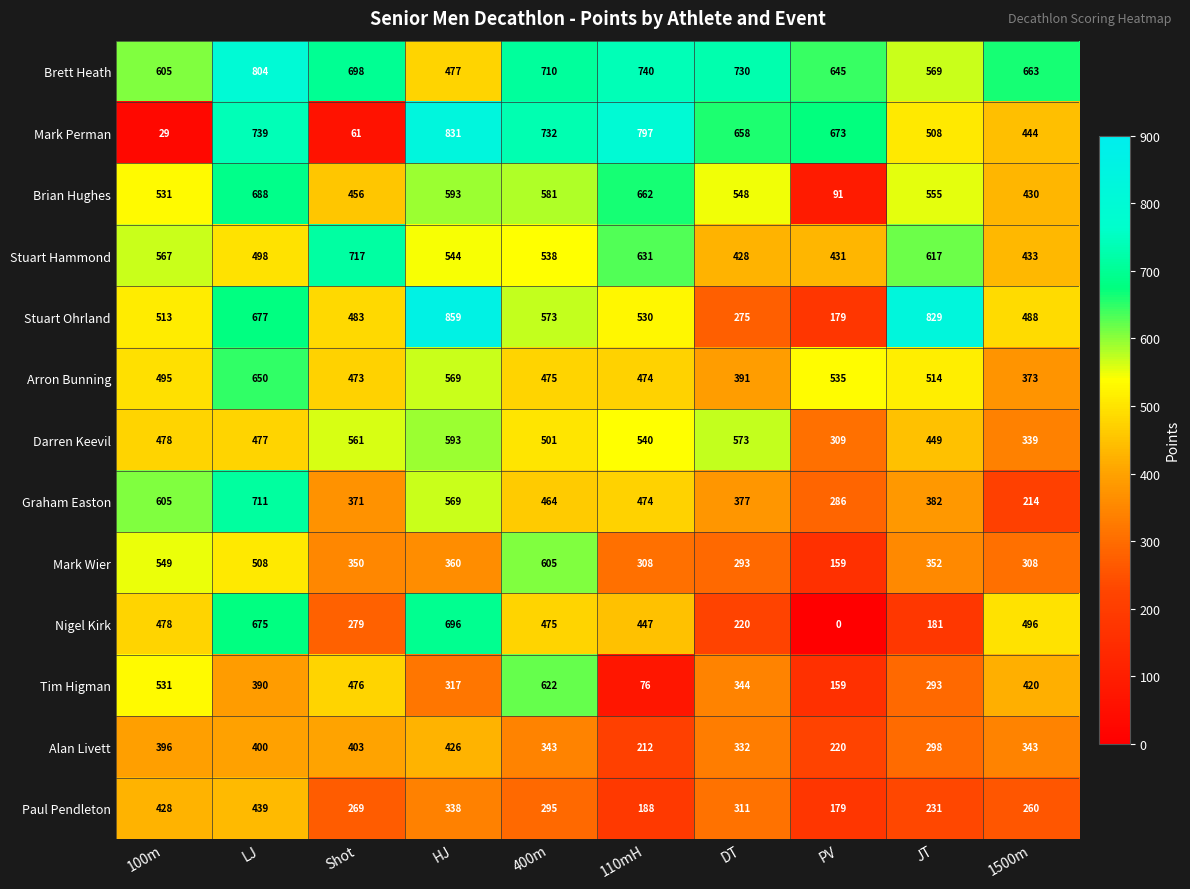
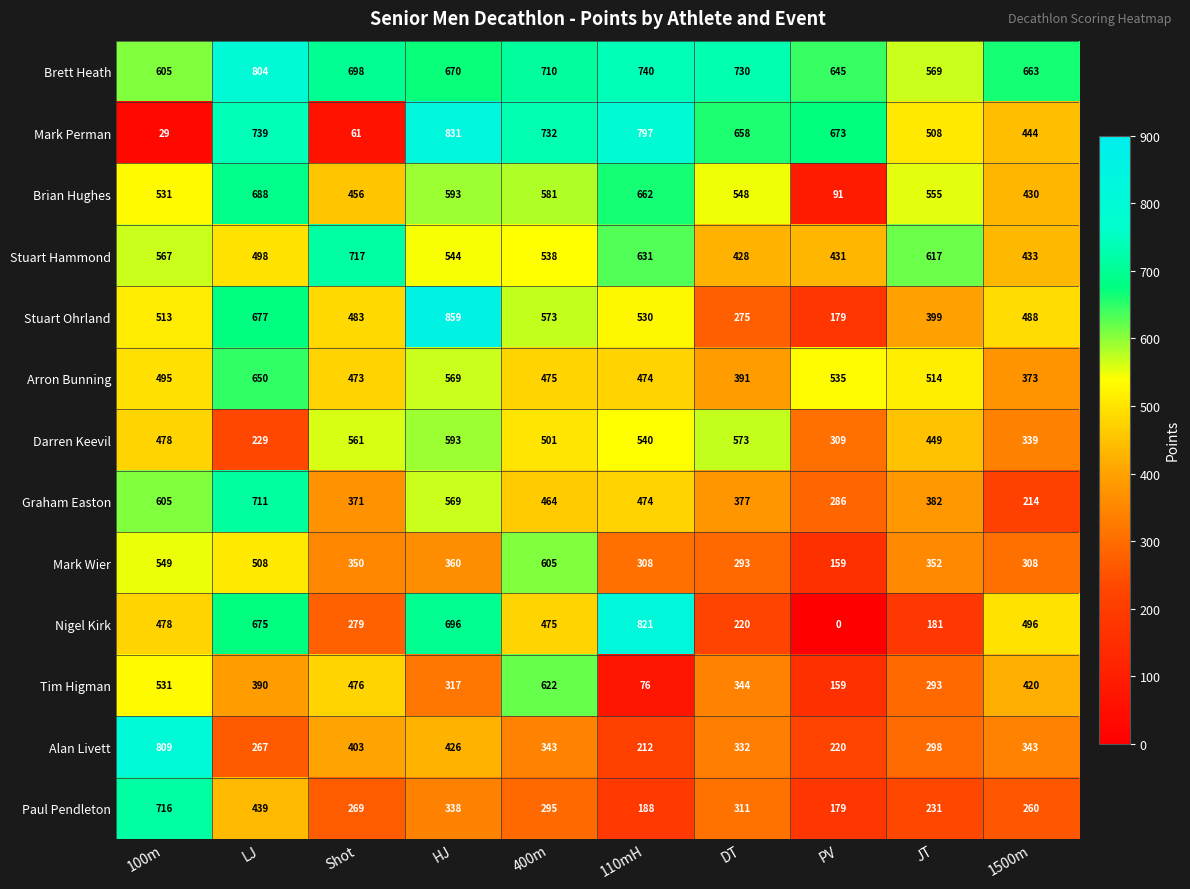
  {
    "Brett Heath": {
      "100m": 605,
      "LJ": 804,
      "Shot": 698,
-     "HJ": 477,
+     "HJ": 670,
      "400m": 710,
      "110mH": 740,
      "DT": 730,
      "PV": 645,
      "JT": 569,
      "1500m": 663
    },
    "Mark Perman": {
      "100m": 29,
      "LJ": 739,
      "Shot": 61,
      "HJ": 831,
      "400m": 732,
      "110mH": 797,
      "DT": 658,
      "PV": 673,
      "JT": 508,
      "1500m": 444
    },
    "Brian Hughes": {
      "100m": 531,
      "LJ": 688,
      "Shot": 456,
      "HJ": 593,
      "400m": 581,
      "110mH": 662,
      "DT": 548,
      "PV": 91,
      "JT": 555,
      "1500m": 430
    },
    "Stuart Hammond": {
      "100m": 567,
      "LJ": 498,
      "Shot": 717,
      "HJ": 544,
      "400m": 538,
      "110mH": 631,
      "DT": 428,
      "PV": 431,
      "JT": 617,
      "1500m": 433
    },
    "Stuart Ohrland": {
      "100m": 513,
      "LJ": 677,
      "Shot": 483,
      "HJ": 859,
      "400m": 573,
      "110mH": 530,
      "DT": 275,
      "PV": 179,
-     "JT": 829,
+     "JT": 399,
      "1500m": 488
    },
    "Arron Bunning": {
      "100m": 495,
      "LJ": 650,
      "Shot": 473,
      "HJ": 569,
      "400m": 475,
      "110mH": 474,
      "DT": 391,
      "PV": 535,
      "JT": 514,
      "1500m": 373
    },
    "Darren Keevil": {
      "100m": 478,
-     "LJ": 477,
+     "LJ": 229,
      "Shot": 561,
      "HJ": 593,
      "400m": 501,
      "110mH": 540,
      "DT": 573,
      "PV": 309,
      "JT": 449,
      "1500m": 339
    },
    "Graham Easton": {
      "100m": 605,
      "LJ": 711,
      "Shot": 371,
      "HJ": 569,
      "400m": 464,
      "110mH": 474,
      "DT": 377,
      "PV": 286,
      "JT": 382,
      "1500m": 214
    },
    "Mark Wier": {
      "100m": 549,
      "LJ": 508,
      "Shot": 350,
      "HJ": 360,
      "400m": 605,
      "110mH": 308,
      "DT": 293,
      "PV": 159,
      "JT": 352,
      "1500m": 308
    },
    "Nigel Kirk": {
      "100m": 478,
      "LJ": 675,
      "Shot": 279,
      "HJ": 696,
      "400m": 475,
-     "110mH": 447,
+     "110mH": 821,
      "DT": 220,
      "PV": 0,
      "JT": 181,
      "1500m": 496
    },
    "Tim Higman": {
      "100m": 531,
      "LJ": 390,
      "Shot": 476,
      "HJ": 317,
      "400m": 622,
      "110mH": 76,
      "DT": 344,
      "PV": 159,
      "JT": 293,
      "1500m": 420
    },
    "Alan Livett": {
-     "100m": 396,
-     "LJ": 400,
+     "100m": 809,
+     "LJ": 267,
      "Shot": 403,
      "HJ": 426,
      "400m": 343,
      "110mH": 212,
      "DT": 332,
      "PV": 220,
      "JT": 298,
      "1500m": 343
    },
    "Paul Pendleton": {
-     "100m": 428,
+     "100m": 716,
      "LJ": 439,
      "Shot": 269,
      "HJ": 338,
      "400m": 295,
      "110mH": 188,
      "DT": 311,
      "PV": 179,
      "JT": 231,
      "1500m": 260
    }
  }
